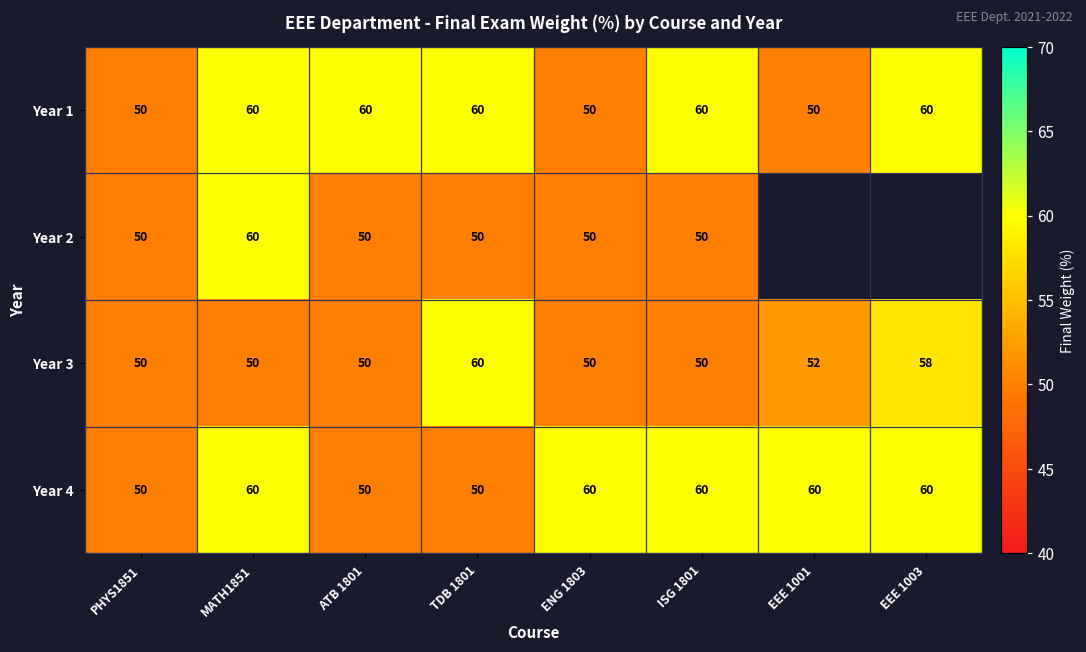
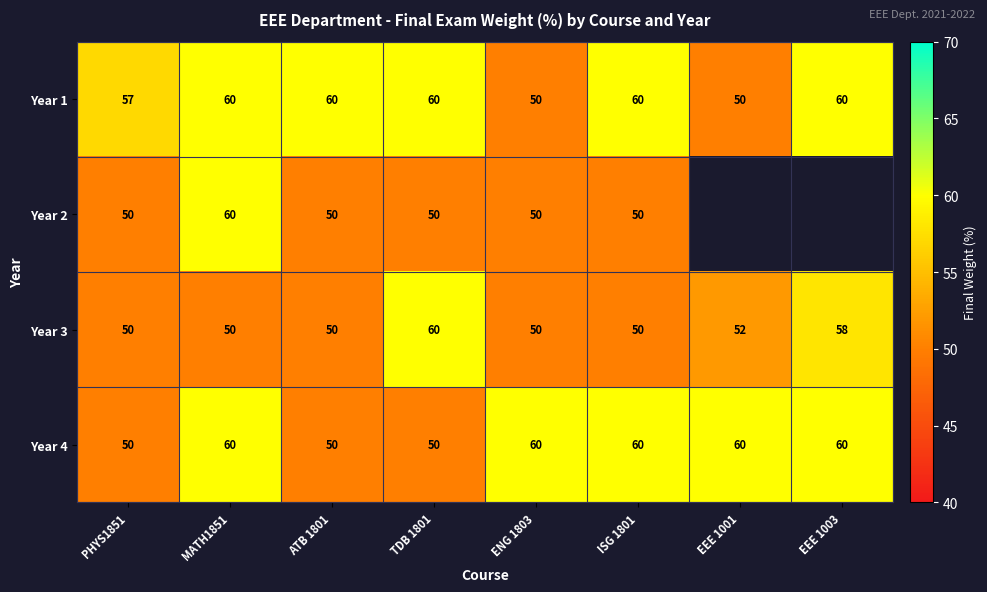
  {
    "Year 1": {
-     "PHYS1851": 50,
+     "PHYS1851": 57,
      "MATH1851": 60,
      "ATB 1801": 60,
      "TDB 1801": 60,
      "ENG 1803": 50,
      "ISG 1801": 60,
      "EEE 1001": 50,
      "EEE 1003": 60
    },
    "Year 2": {
      "PHYS1851": 50,
      "MATH1851": 60,
      "ATB 1801": 50,
      "TDB 1801": 50,
      "ENG 1803": 50,
      "ISG 1801": 50
    },
    "Year 3": {
      "PHYS1851": 50,
      "MATH1851": 50,
      "ATB 1801": 50,
      "TDB 1801": 60,
      "ENG 1803": 50,
      "ISG 1801": 50,
      "EEE 1001": 52,
      "EEE 1003": 58
    },
    "Year 4": {
      "PHYS1851": 50,
      "MATH1851": 60,
      "ATB 1801": 50,
      "TDB 1801": 50,
      "ENG 1803": 60,
      "ISG 1801": 60,
      "EEE 1001": 60,
      "EEE 1003": 60
    }
  }
